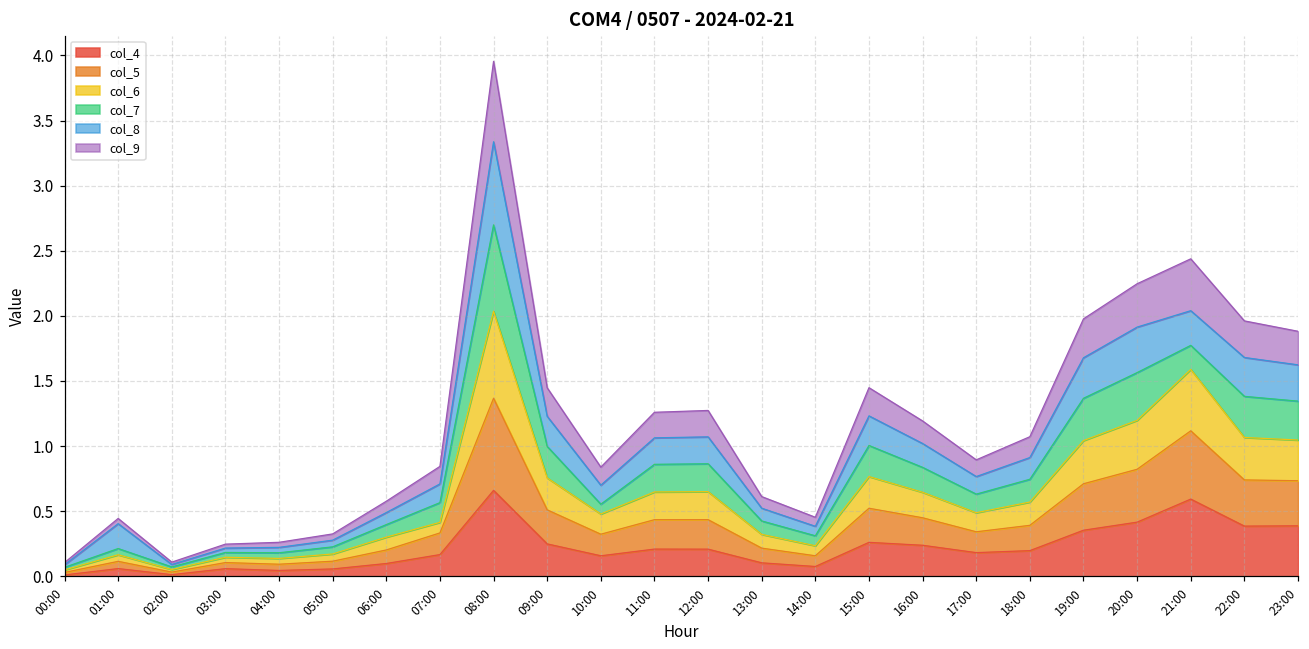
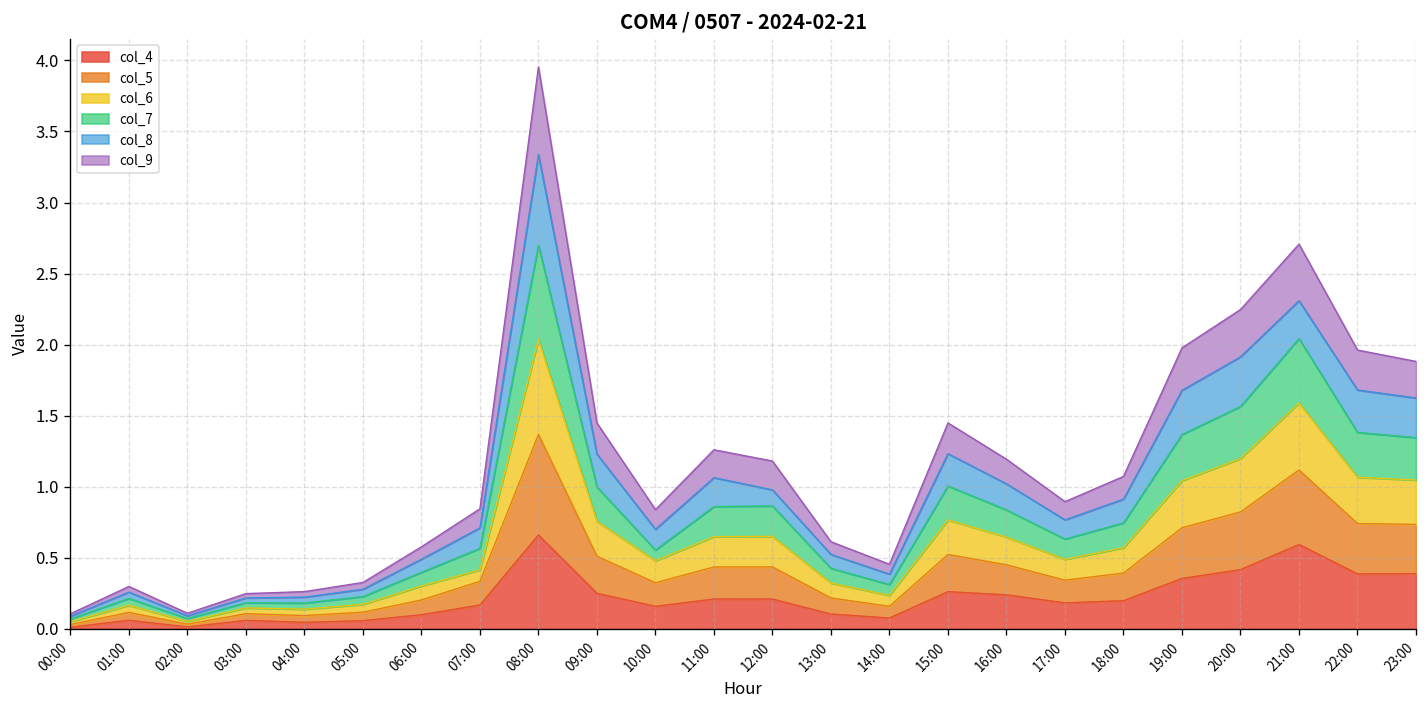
  {
    "col_6": {
      "01:00": 0.05,
      "03:00": 0.04,
      "04:00": 0.04,
      "05:00": 0.06,
      "06:00": 0.10,
      "07:00": 0.08,
      "08:00": 0.67,
      "09:00": 0.25,
      "10:00": 0.16,
      "11:00": 0.21,
      "12:00": 0.22,
      "13:00": 0.11,
      "14:00": 0.08,
      "15:00": 0.24,
      "16:00": 0.20,
      "17:00": 0.15,
      "18:00": 0.18,
      "19:00": 0.33,
      "20:00": 0.38,
      "21:00": 0.47,
      "22:00": 0.33,
      "23:00": 0.31
    },
    "col_7": {
      "01:00": 0.05,
      "03:00": 0.04,
      "04:00": 0.04,
      "05:00": 0.05,
      "06:00": 0.10,
      "07:00": 0.15,
      "08:00": 0.66,
      "09:00": 0.24,
      "10:00": 0.08,
      "11:00": 0.21,
      "12:00": 0.21,
      "13:00": 0.10,
      "14:00": 0.08,
      "15:00": 0.24,
      "16:00": 0.19,
      "17:00": 0.14,
      "18:00": 0.17,
      "19:00": 0.32,
      "20:00": 0.37,
-     "21:00": 0.18,
+     "21:00": 0.45,
      "22:00": 0.32,
      "23:00": 0.30
    },
    "col_8": {
-     "01:00": 0.19,
+     "01:00": 0.04,
      "03:00": 0.03,
      "04:00": 0.04,
      "05:00": 0.05,
      "06:00": 0.09,
      "07:00": 0.14,
      "08:00": 0.64,
      "09:00": 0.23,
      "10:00": 0.15,
      "11:00": 0.20,
-     "12:00": 0.21,
+     "12:00": 0.11,
      "13:00": 0.10,
      "14:00": 0.07,
      "15:00": 0.23,
      "16:00": 0.18,
      "17:00": 0.13,
      "18:00": 0.17,
      "19:00": 0.31,
      "20:00": 0.35,
      "21:00": 0.27,
      "22:00": 0.30,
      "23:00": 0.28
    },
    "col_9": {
      "01:00": 0.04,
      "03:00": 0.03,
      "04:00": 0.04,
      "05:00": 0.05,
      "06:00": 0.09,
      "07:00": 0.13,
      "08:00": 0.62,
      "09:00": 0.22,
      "10:00": 0.14,
      "11:00": 0.20,
      "12:00": 0.20,
      "13:00": 0.09,
      "14:00": 0.07,
      "15:00": 0.22,
      "16:00": 0.17,
      "17:00": 0.13,
      "18:00": 0.16,
      "19:00": 0.30,
      "20:00": 0.33,
      "21:00": 0.40,
      "22:00": 0.28,
      "23:00": 0.26
    }
  }
